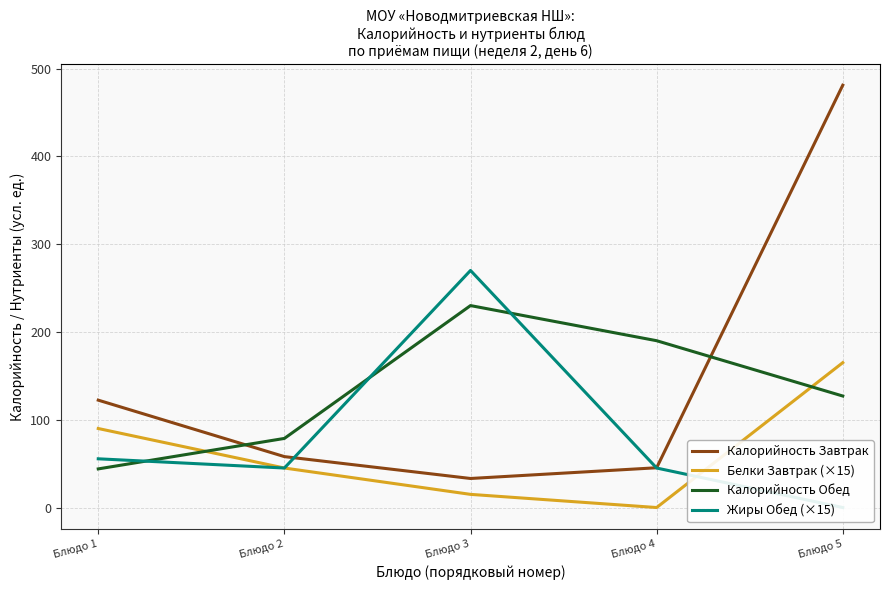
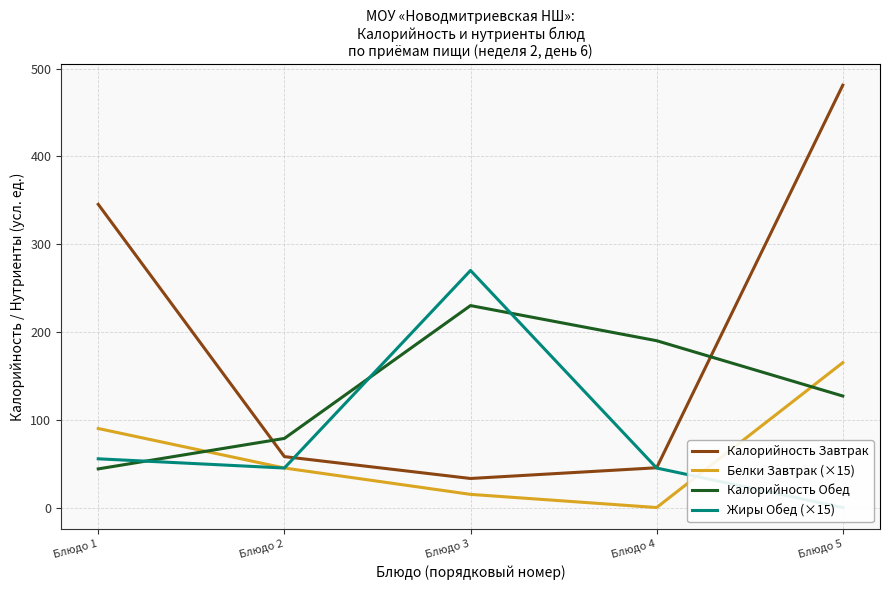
  {
    "Калорийность Завтрак": {
-     "Блюдо 1": 120,
+     "Блюдо 1": 350,
      "Блюдо 2": 60,
      "Блюдо 3": 30,
      "Блюдо 5": 480
    },
    "Белки Завтрак (×15)": {
      "Блюдо 1": 90,
      "Блюдо 3": 20,
      "Блюдо 4": 0,
      "Блюдо 5": 170
    },
    "Калорийность Обед": {
      "Блюдо 1": 40,
      "Блюдо 2": 80,
      "Блюдо 3": 230,
      "Блюдо 4": 190,
      "Блюдо 5": 130
    },
    "Жиры Обед (×15)": {
      "Блюдо 1": 60,
      "Блюдо 3": 270
    }
  }
